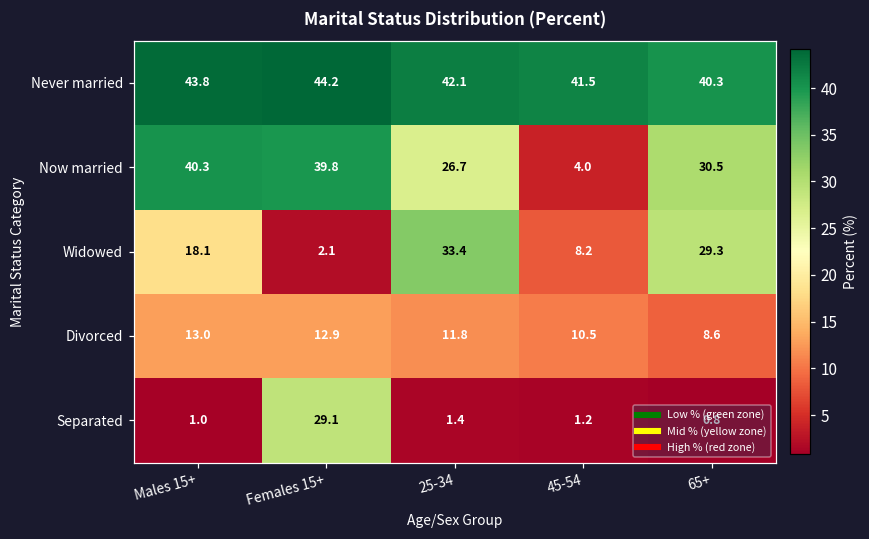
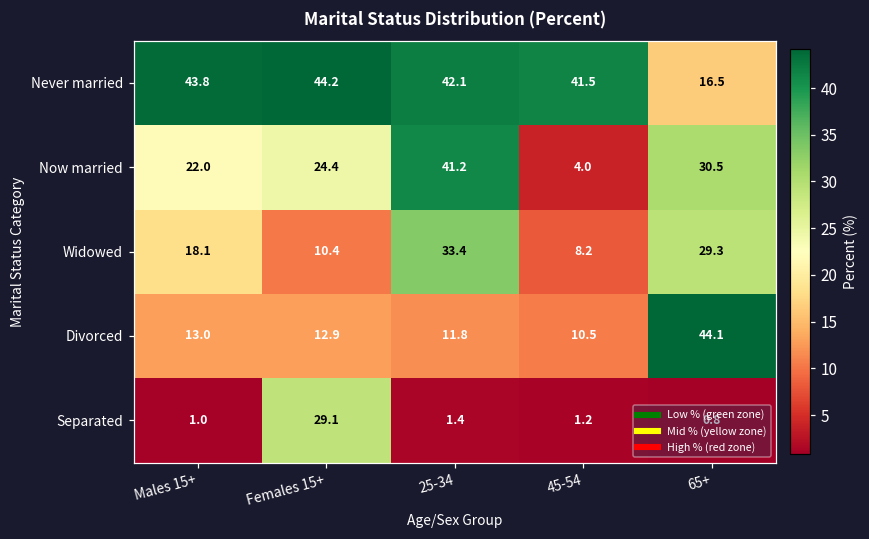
  {
    "Never married": {
      "Males 15+": 43.8,
      "Females 15+": 44.2,
      "25-34": 42.1,
      "45-54": 41.5,
-     "65+": 40.3
+     "65+": 16.5
    },
    "Now married": {
-     "Males 15+": 40.3,
-     "Females 15+": 39.8,
-     "25-34": 26.7,
+     "Males 15+": 22.0,
+     "Females 15+": 24.4,
+     "25-34": 41.2,
      "45-54": 4.0,
      "65+": 30.5
    },
    "Widowed": {
      "Males 15+": 18.1,
-     "Females 15+": 2.1,
+     "Females 15+": 10.4,
      "25-34": 33.4,
      "45-54": 8.2,
      "65+": 29.3
    },
    "Divorced": {
      "Males 15+": 13.0,
      "Females 15+": 12.9,
      "25-34": 11.8,
      "45-54": 10.5,
-     "65+": 8.6
+     "65+": 44.1
    },
    "Separated": {
      "Males 15+": 1.0,
      "Females 15+": 29.1,
      "25-34": 1.4,
      "45-54": 1.2
    }
  }
